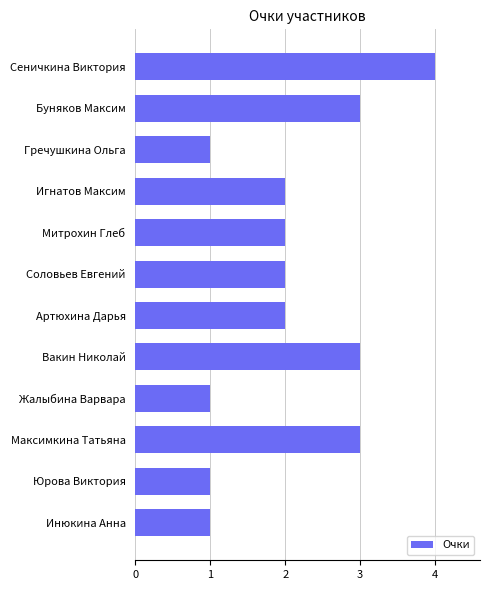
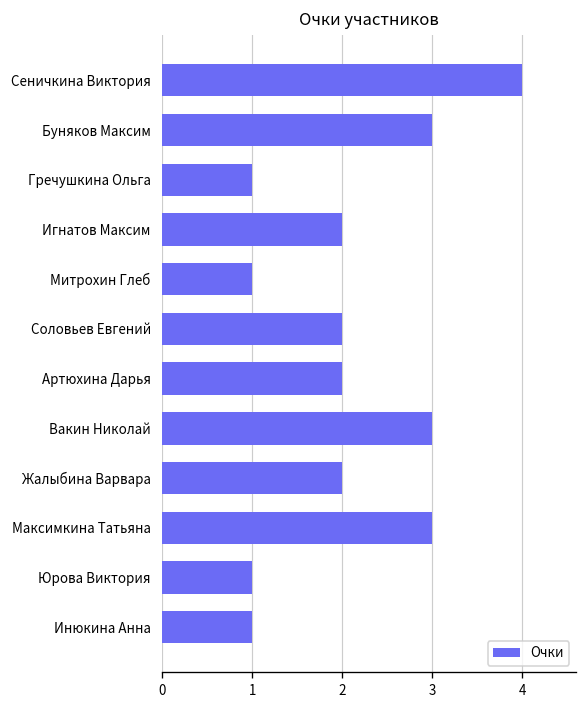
  {
    "Сеничкина Виктория": 4,
    "Буняков Максим": 3,
    "Гречушкина Ольга": 1,
    "Игнатов Максим": 2,
-   "Митрохин Глеб": 2,
+   "Митрохин Глеб": 1,
    "Соловьев Евгений": 2,
    "Артюхина Дарья": 2,
    "Вакин Николай": 3,
-   "Жалыбина Варвара": 1,
+   "Жалыбина Варвара": 2,
    "Максимкина Татьяна": 3,
    "Юрова Виктория": 1,
    "Инюкина Анна": 1
  }
